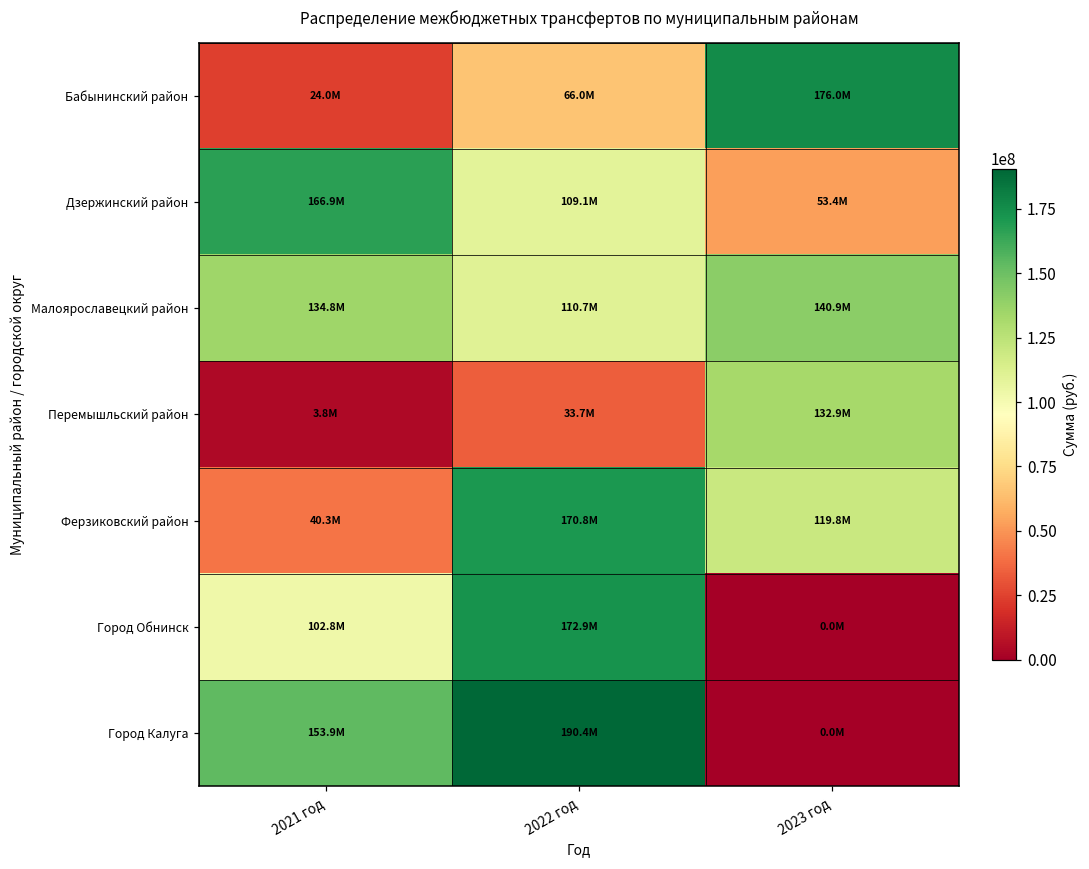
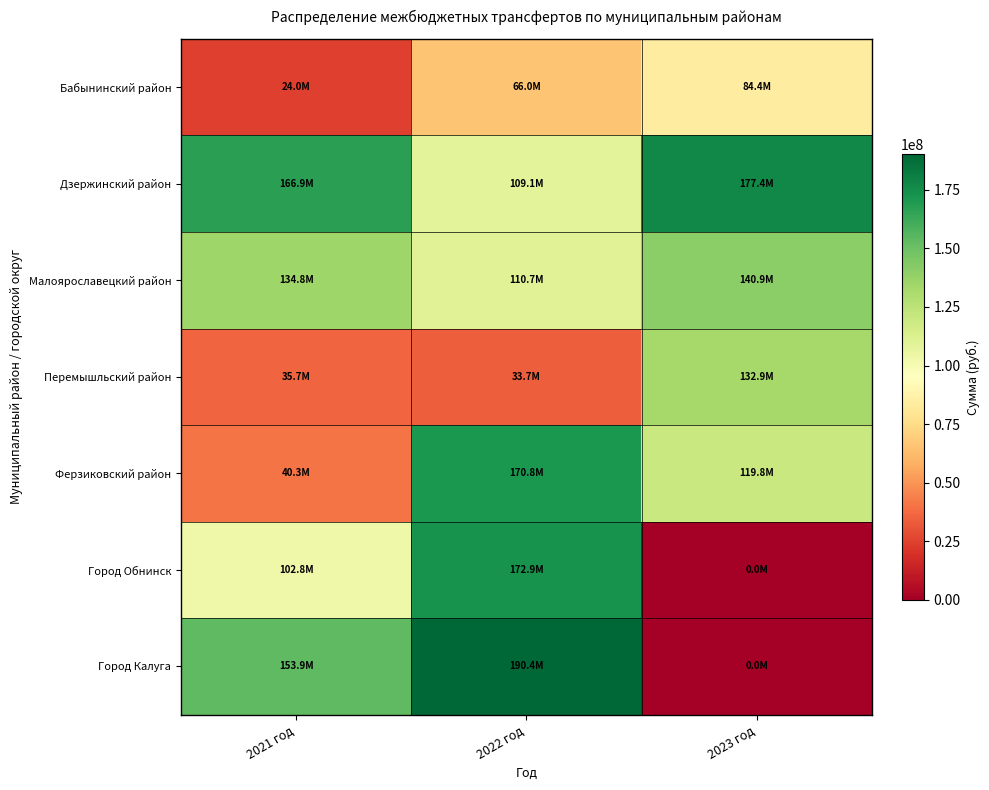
  {
    "Бабынинский район": {
      "2021 год": "24.0M",
      "2022 год": "66.0M",
-     "2023 год": "176.0M"
+     "2023 год": "84.4M"
    },
    "Дзержинский район": {
      "2021 год": "166.9M",
      "2022 год": "109.1M",
-     "2023 год": "53.4M"
+     "2023 год": "177.4M"
    },
    "Малоярославецкий район": {
      "2021 год": "134.8M",
      "2022 год": "110.7M",
      "2023 год": "140.9M"
    },
    "Перемышльский район": {
-     "2021 год": "3.8M",
+     "2021 год": "35.7M",
      "2022 год": "33.7M",
      "2023 год": "132.9M"
    },
    "Ферзиковский район": {
      "2021 год": "40.3M",
      "2022 год": "170.8M",
      "2023 год": "119.8M"
    },
    "Город Обнинск": {
      "2021 год": "102.8M",
      "2022 год": "172.9M",
      "2023 год": "0.0M"
    },
    "Город Калуга": {
      "2021 год": "153.9M",
      "2022 год": "190.4M",
      "2023 год": "0.0M"
    }
  }
